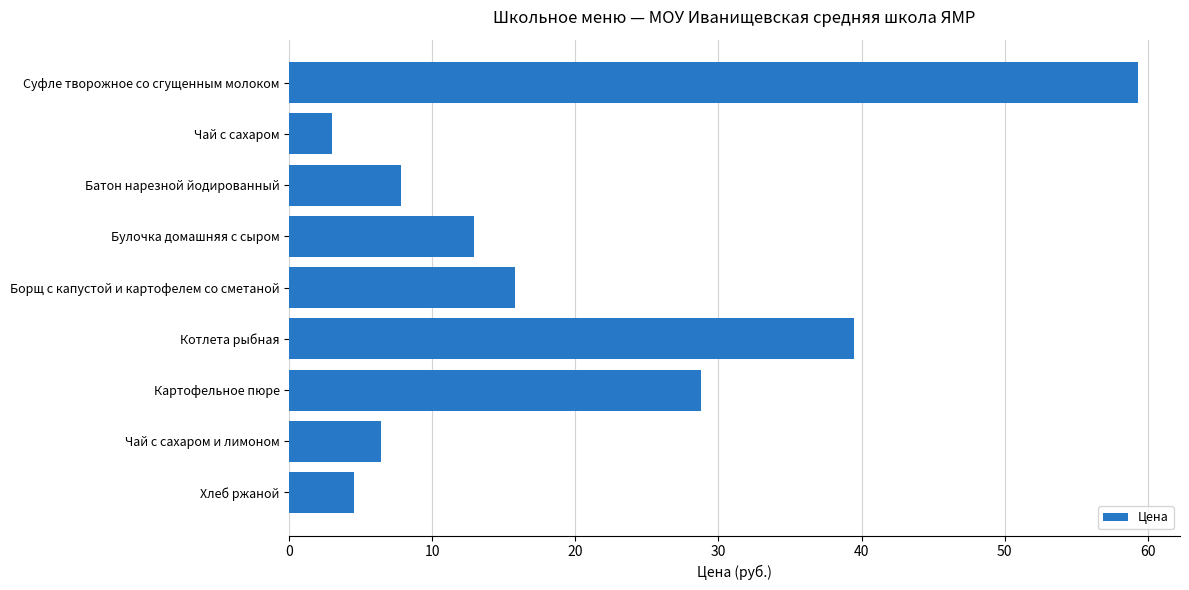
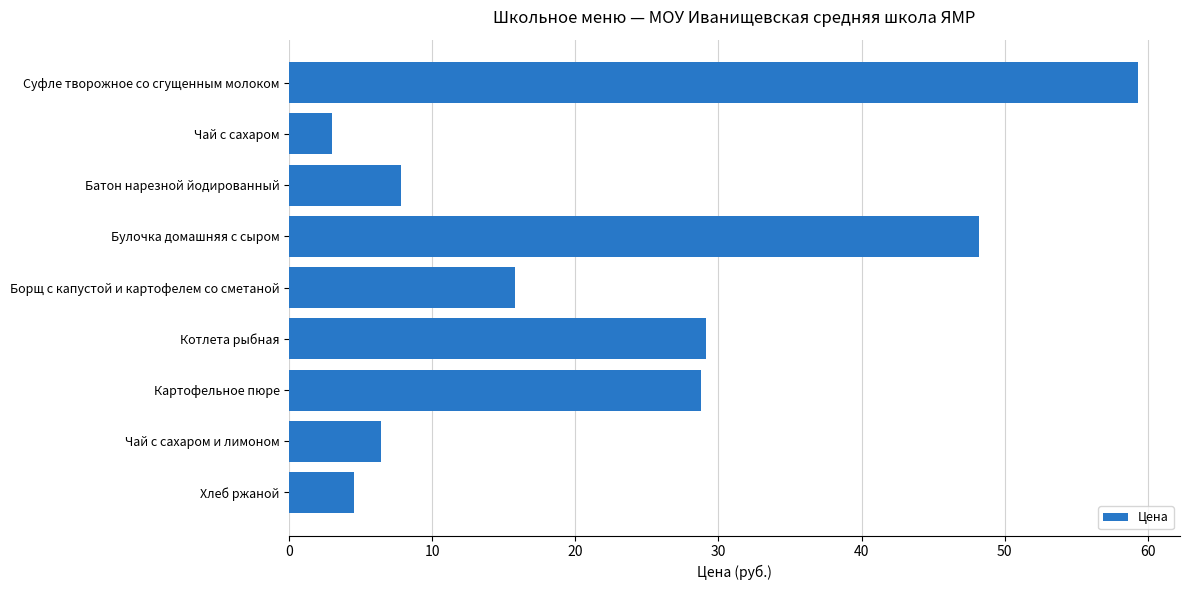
  {
    "Суфле творожное со сгущенным молоком": 59.3,
    "Чай с сахаром": 3.0,
    "Батон нарезной йодированный": 7.8,
-   "Булочка домашняя с сыром": 12.9,
+   "Булочка домашняя с сыром": 48.2,
    "Борщ с капустой и картофелем со сметаной": 15.8,
-   "Котлета рыбная": 39.5,
+   "Котлета рыбная": 29.1,
    "Картофельное пюре": 28.8,
    "Чай с сахаром и лимоном": 6.4,
    "Хлеб ржаной": 4.5
  }
